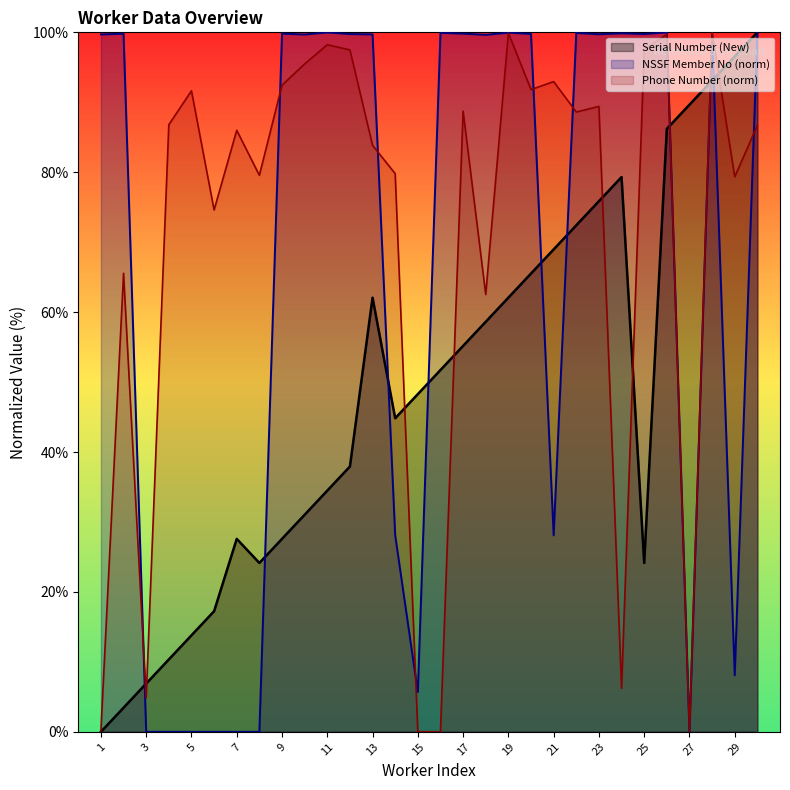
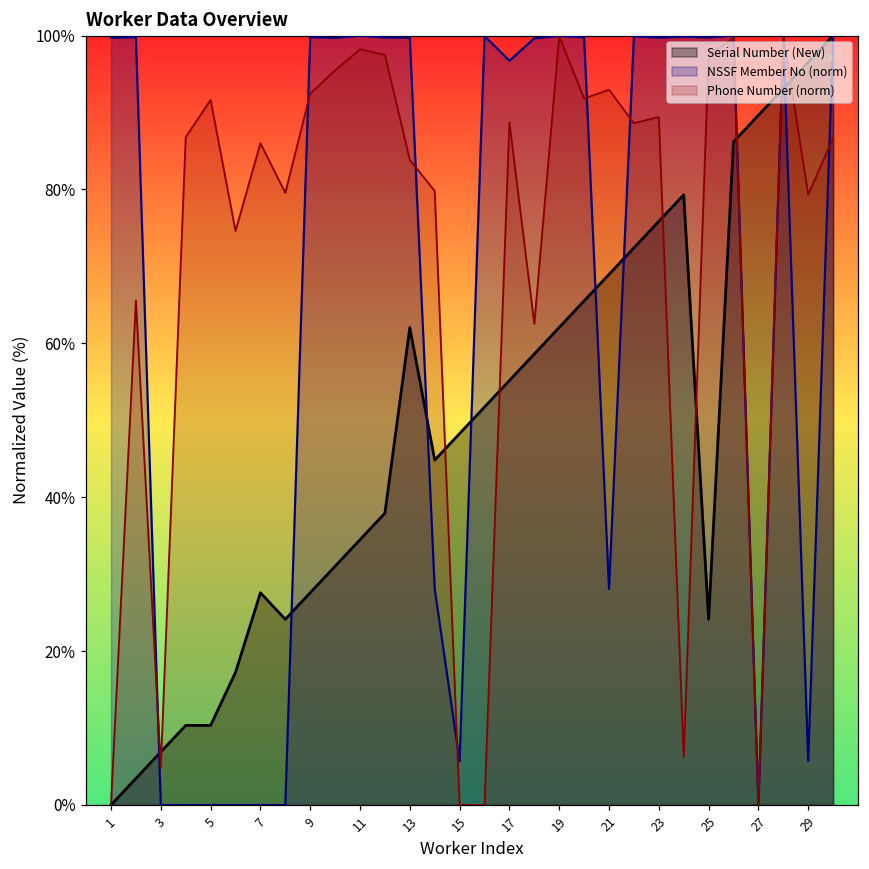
  {
    "Serial Number (New)": {
      "3": "7%",
-     "5": "14%",
+     "5": "10%",
      "7": "28%",
      "9": "28%",
      "11": "34%",
      "13": "62%",
      "15": "48%",
      "17": "55%",
      "19": "62%",
      "21": "69%",
      "23": "76%",
      "25": "24%",
      "27": "90%"
    },
    "NSSF Member No (norm)": {
      "1": "100%",
      "3": "0%",
      "5": "0%",
      "7": "0%",
      "9": "100%",
      "11": "100%",
      "13": "100%",
      "15": "6%",
-     "17": "100%",
+     "17": "97%",
      "21": "28%",
      "23": "100%",
      "25": "100%",
-     "29": "8%"
+     "29": "6%"
    },
    "Phone Number (norm)": {
      "3": "5%",
      "5": "92%",
      "7": "86%",
      "9": "92%",
      "11": "98%",
      "13": "84%",
      "15": "0%",
      "17": "89%",
      "21": "93%",
      "23": "89%",
      "29": "79%"
    }
  }
